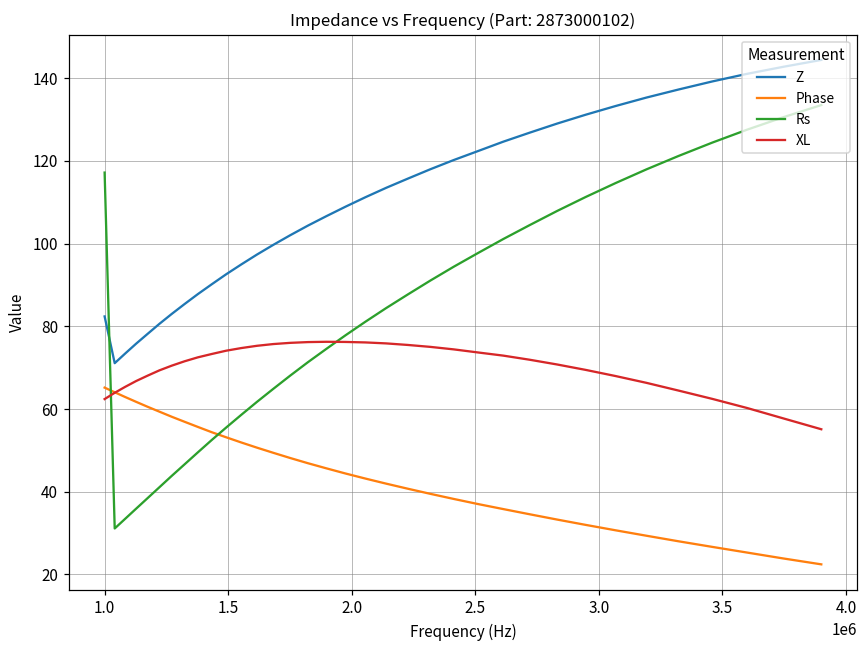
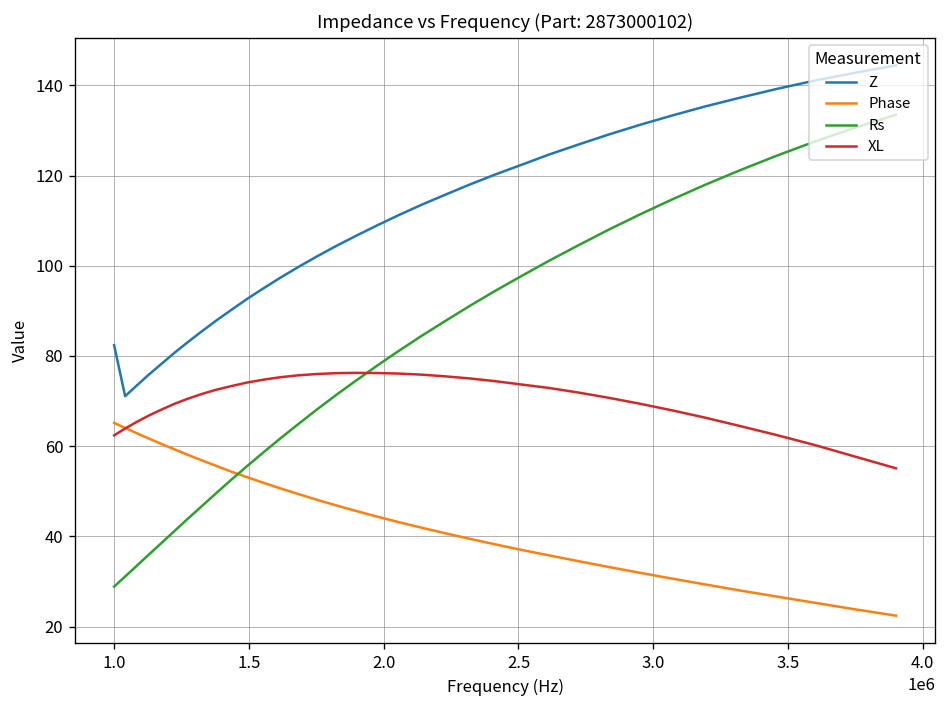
  {
    "Z": {
      "1.0": 82
    },
    "Phase": {
      "1.0": 65
    },
    "Rs": {
-     "1.0": 117
+     "1.0": 29
    },
    "XL": {
      "1.0": 62
    }
  }
